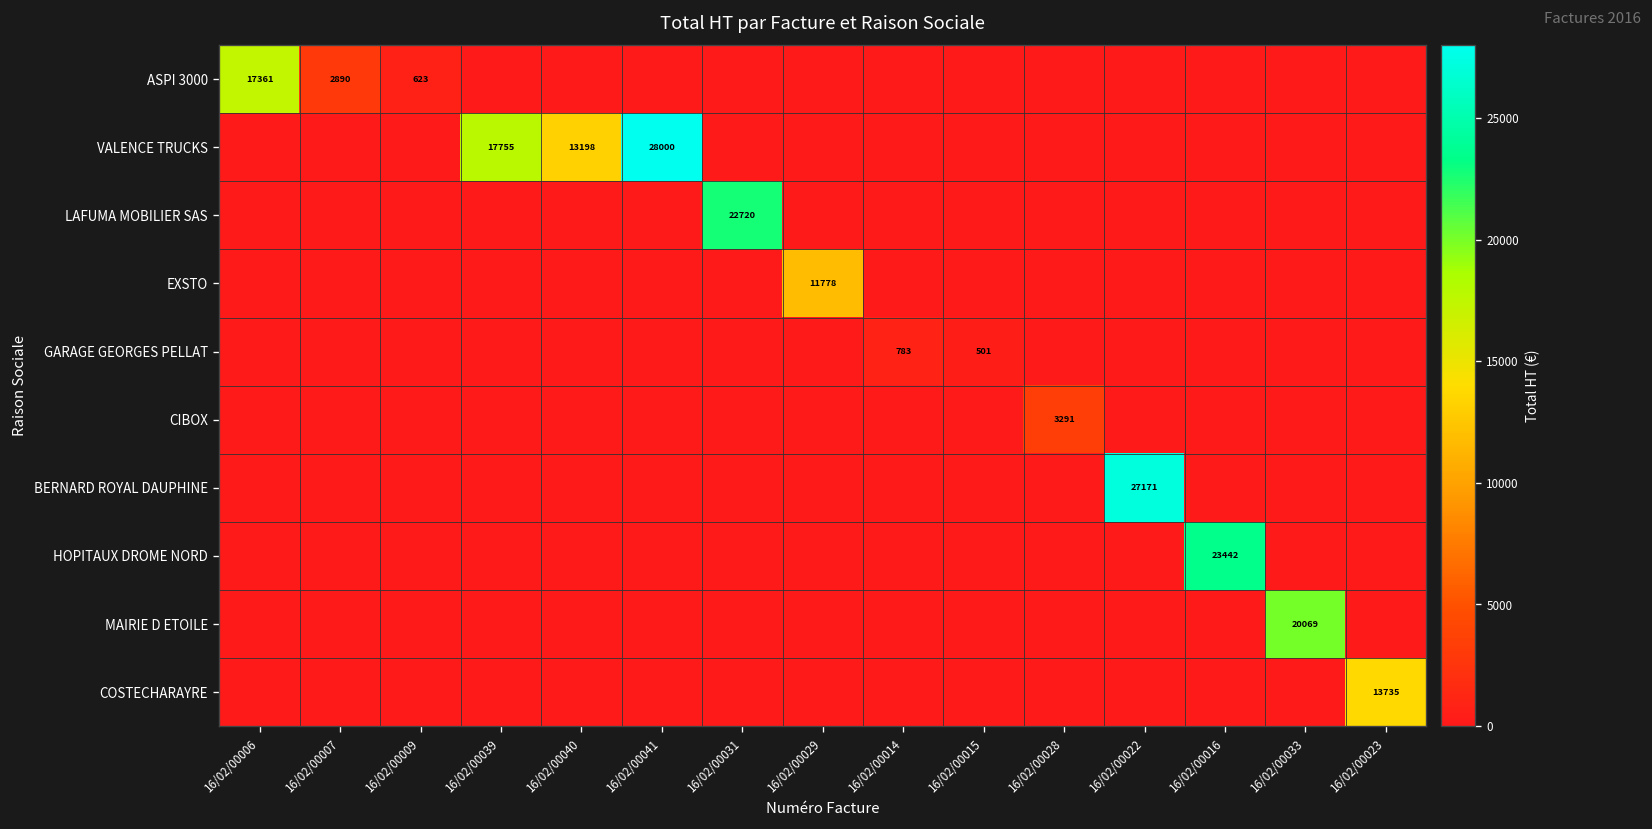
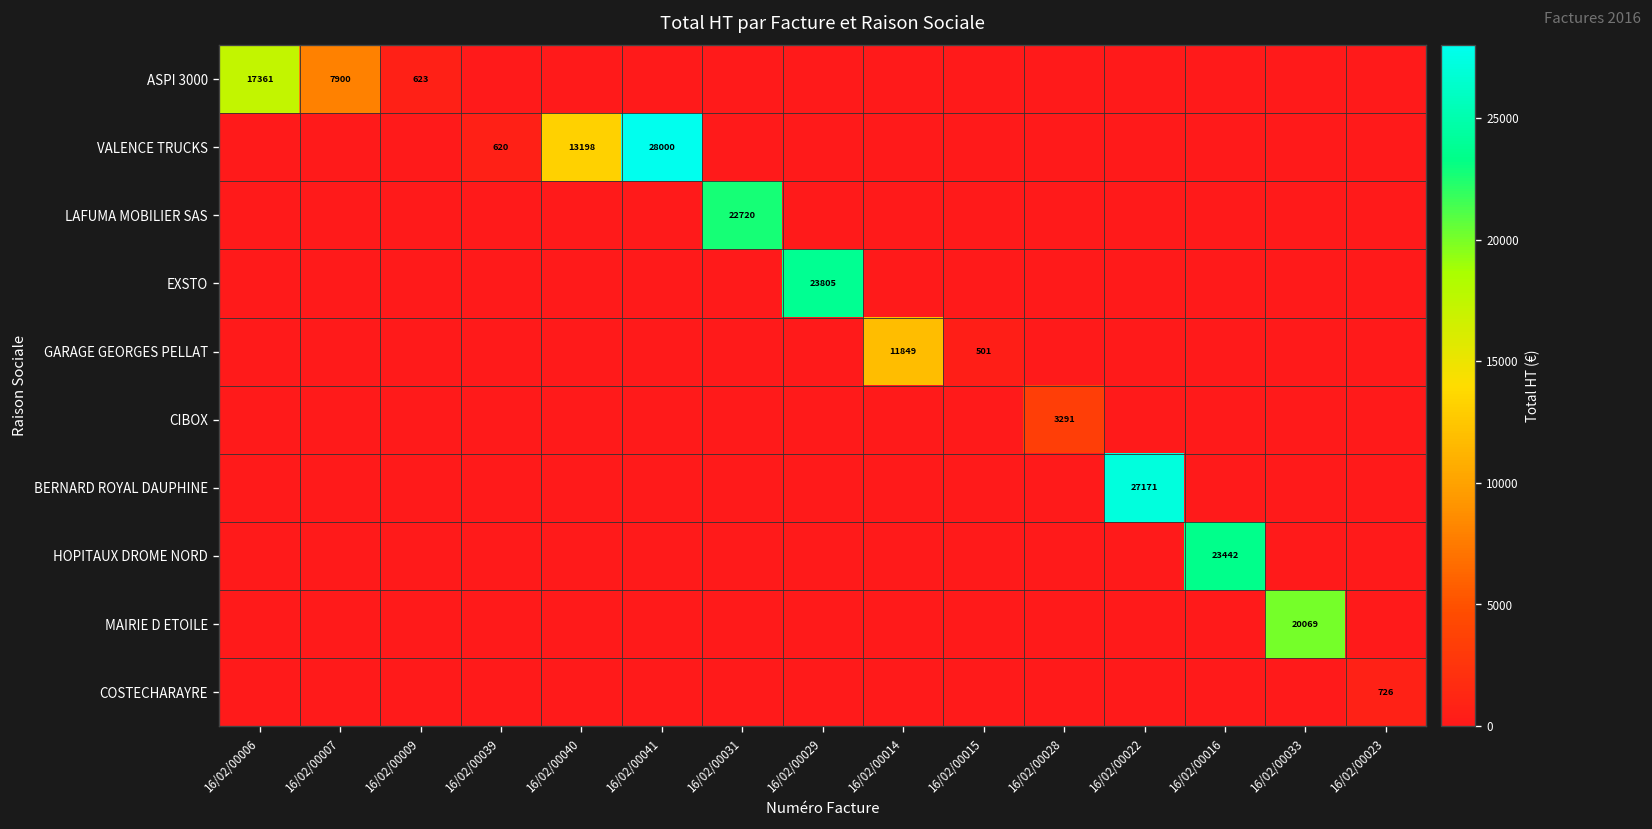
  {
    "ASPI 3000": {
      "16/02/00006": 17361,
-     "16/02/00007": 2890,
+     "16/02/00007": 7900,
      "16/02/00009": 623
    },
    "VALENCE TRUCKS": {
-     "16/02/00039": 17755,
+     "16/02/00039": 620,
      "16/02/00040": 13198,
      "16/02/00041": 28000
    },
    "LAFUMA MOBILIER SAS": {
      "16/02/00031": 22720
    },
    "EXSTO": {
-     "16/02/00029": 11778
+     "16/02/00029": 23805
    },
    "GARAGE GEORGES PELLAT": {
-     "16/02/00014": 783,
+     "16/02/00014": 11849,
      "16/02/00015": 501
    },
    "CIBOX": {
      "16/02/00028": 3291
    },
    "BERNARD ROYAL DAUPHINE": {
      "16/02/00022": 27171
    },
    "HOPITAUX DROME NORD": {
      "16/02/00016": 23442
    },
    "MAIRIE D ETOILE": {
      "16/02/00033": 20069
    },
    "COSTECHARAYRE": {
-     "16/02/00023": 13735
+     "16/02/00023": 726
    }
  }
